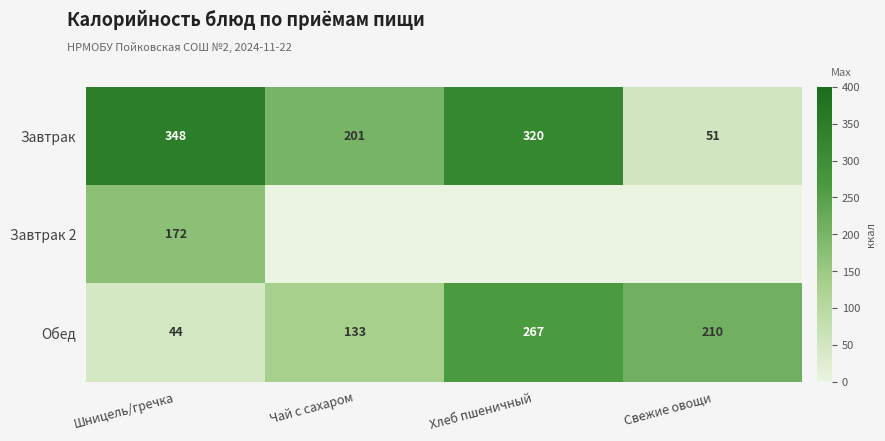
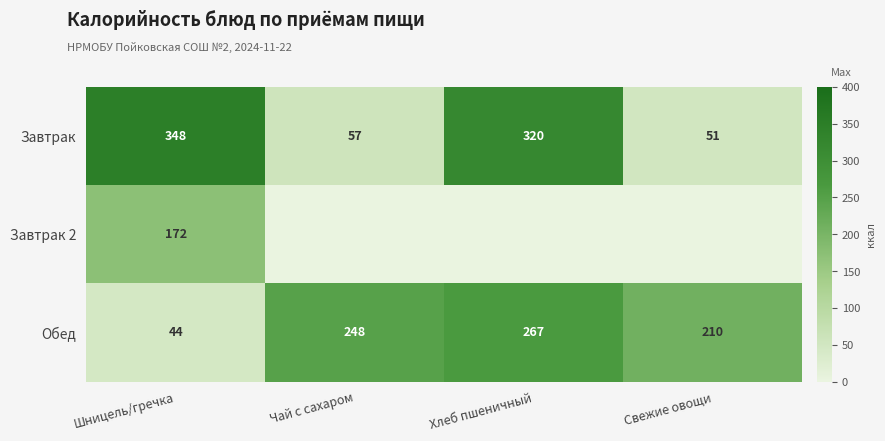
  {
    "Завтрак": {
      "Шницель/гречка": 348,
-     "Чай с сахаром": 201,
+     "Чай с сахаром": 57,
      "Хлеб пшеничный": 320,
      "Свежие овощи": 51
    },
    "Завтрак 2": {
      "Шницель/гречка": 172
    },
    "Обед": {
      "Шницель/гречка": 44,
-     "Чай с сахаром": 133,
+     "Чай с сахаром": 248,
      "Хлеб пшеничный": 267,
      "Свежие овощи": 210
    }
  }
